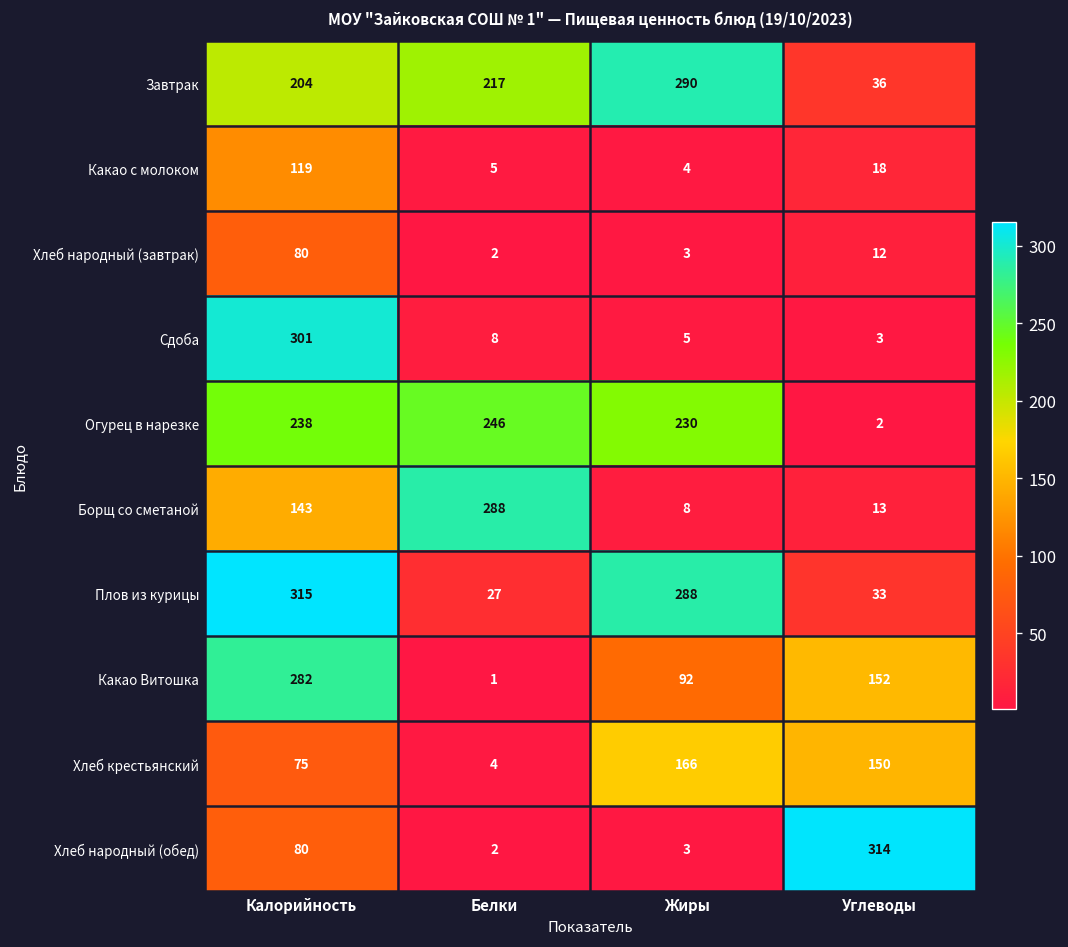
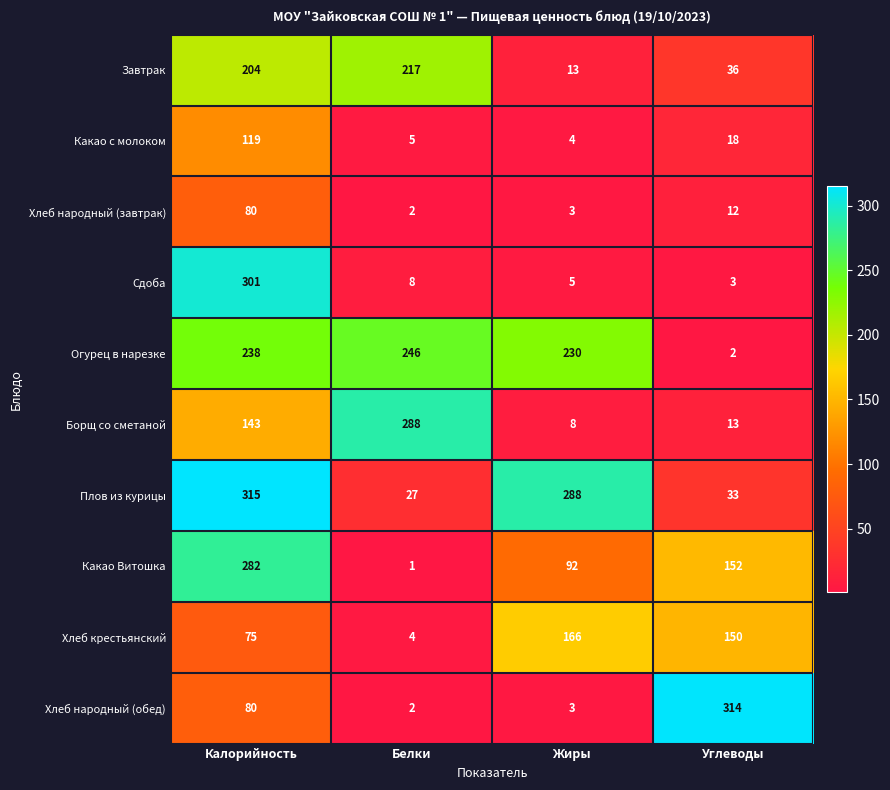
  {
    "Завтрак": {
      "Калорийность": 204,
      "Белки": 217,
-     "Жиры": 290,
+     "Жиры": 13,
      "Углеводы": 36
    },
    "Какао с молоком": {
      "Калорийность": 119,
      "Белки": 5,
      "Жиры": 4,
      "Углеводы": 18
    },
    "Хлеб народный (завтрак)": {
      "Калорийность": 80,
      "Белки": 2,
      "Жиры": 3,
      "Углеводы": 12
    },
    "Сдоба": {
      "Калорийность": 301,
      "Белки": 8,
      "Жиры": 5,
      "Углеводы": 3
    },
    "Огурец в нарезке": {
      "Калорийность": 238,
      "Белки": 246,
      "Жиры": 230,
      "Углеводы": 2
    },
    "Борщ со сметаной": {
      "Калорийность": 143,
      "Белки": 288,
      "Жиры": 8,
      "Углеводы": 13
    },
    "Плов из курицы": {
      "Калорийность": 315,
      "Белки": 27,
      "Жиры": 288,
      "Углеводы": 33
    },
    "Какао Витошка": {
      "Калорийность": 282,
      "Белки": 1,
      "Жиры": 92,
      "Углеводы": 152
    },
    "Хлеб крестьянский": {
      "Калорийность": 75,
      "Белки": 4,
      "Жиры": 166,
      "Углеводы": 150
    },
    "Хлеб народный (обед)": {
      "Калорийность": 80,
      "Белки": 2,
      "Жиры": 3,
      "Углеводы": 314
    }
  }
